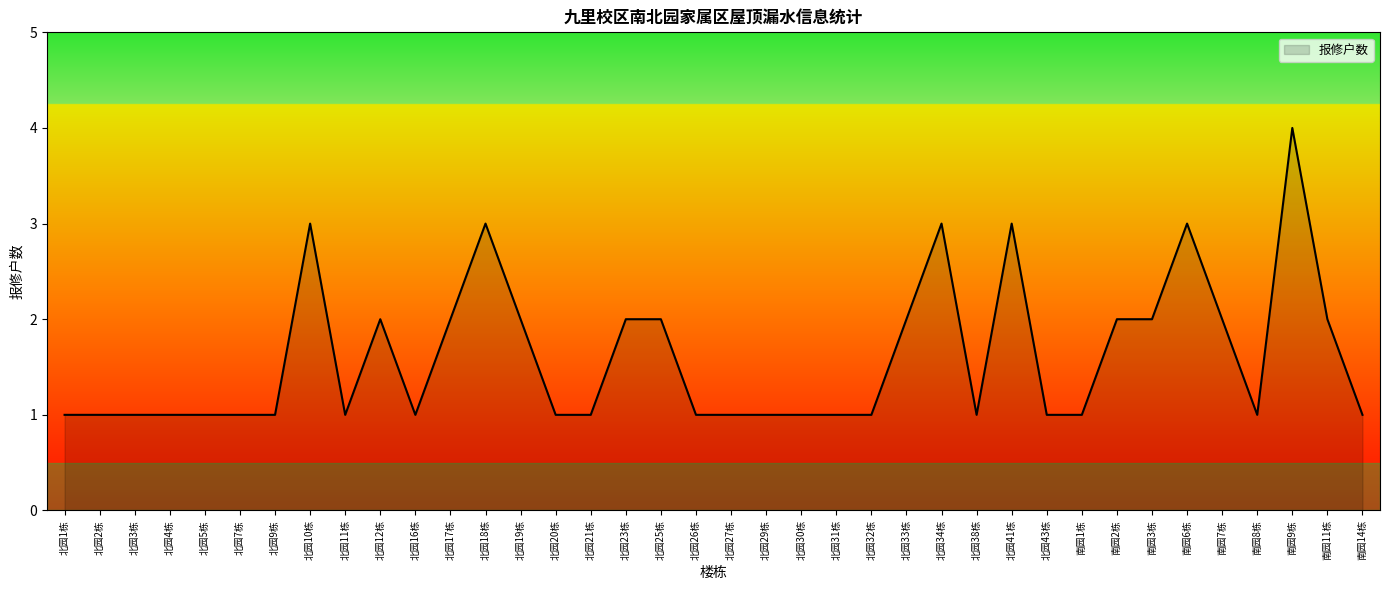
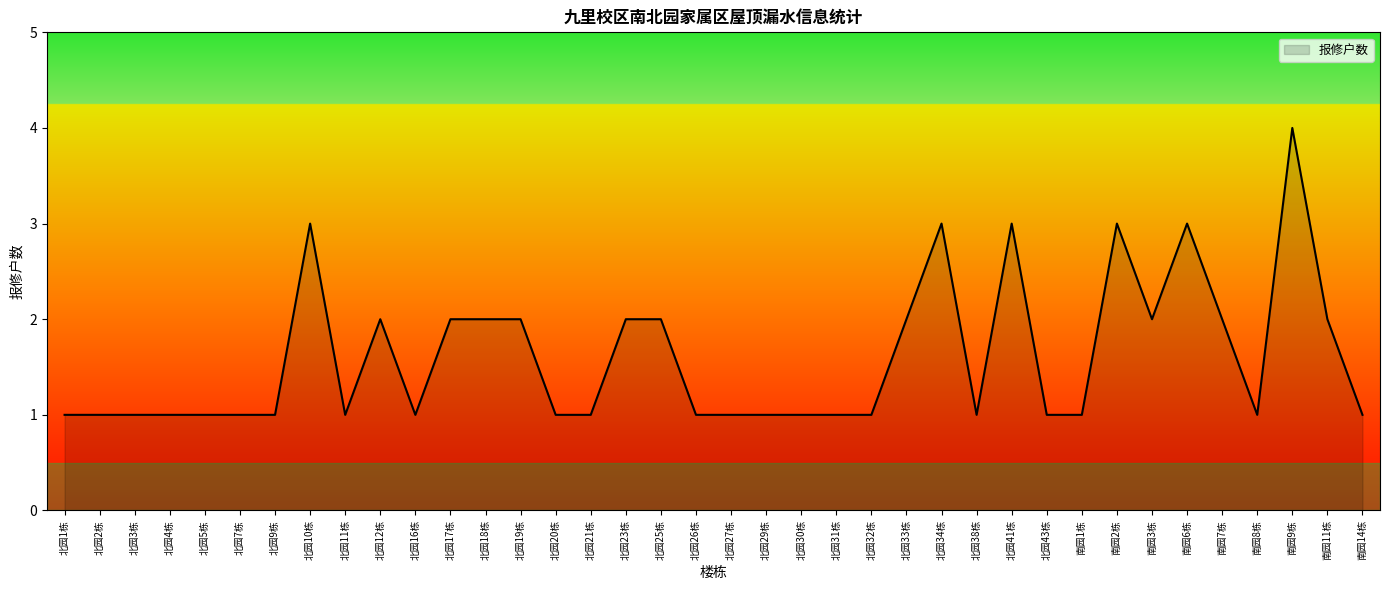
  {
    "北园1栋": 1,
    "北园2栋": 1,
    "北园3栋": 1,
    "北园4栋": 1,
    "北园5栋": 1,
    "北园7栋": 1,
    "北园9栋": 1,
    "北园10栋": 3,
    "北园11栋": 1,
    "北园12栋": 2,
    "北园16栋": 1,
    "北园17栋": 2,
-   "北园18栋": 3,
+   "北园18栋": 2,
    "北园19栋": 2,
    "北园20栋": 1,
    "北园21栋": 1,
    "北园23栋": 2,
    "北园25栋": 2,
    "北园26栋": 1,
    "北园27栋": 1,
    "北园29栋": 1,
    "北园30栋": 1,
    "北园31栋": 1,
    "北园32栋": 1,
    "北园33栋": 2,
    "北园34栋": 3,
    "北园38栋": 1,
    "北园41栋": 3,
    "北园43栋": 1,
    "南园1栋": 1,
-   "南园2栋": 2,
+   "南园2栋": 3,
    "南园3栋": 2,
    "南园6栋": 3,
    "南园7栋": 2,
    "南园8栋": 1,
    "南园9栋": 4,
    "南园11栋": 2,
    "南园14栋": 1
  }
